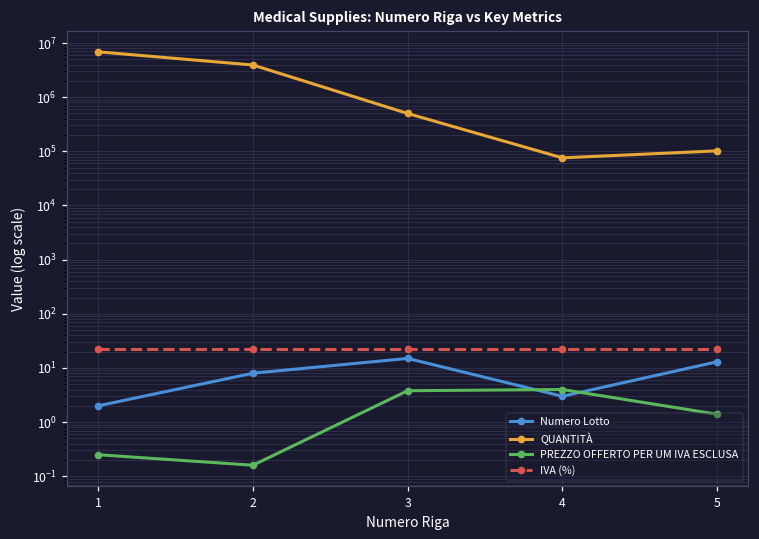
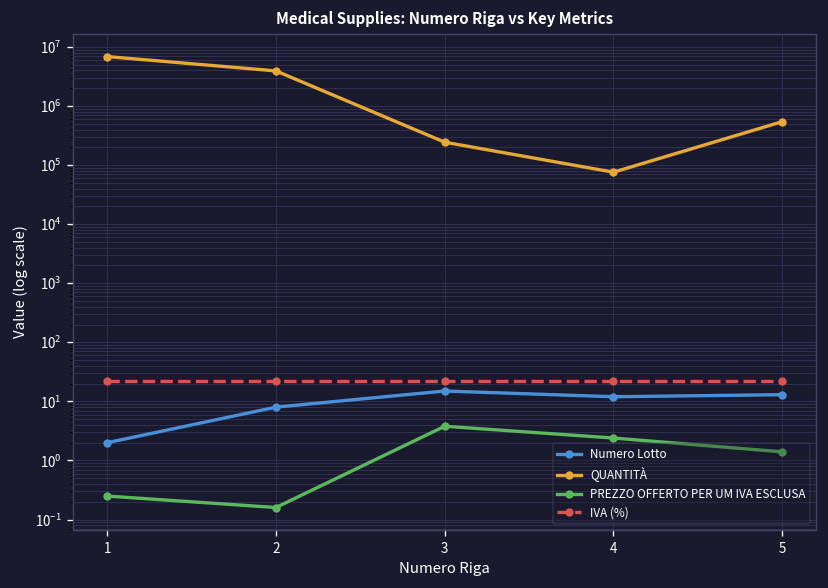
  {
    "Numero Lotto": {
      "1": 2,
      "2": 8,
      "3": 15,
-     "4": 3,
+     "4": 12,
      "5": 13
    },
    "QUANTITÀ": {
      "1": 7000000,
      "2": 4000000,
-     "3": 500000,
+     "3": 200000,
      "4": 80000,
-     "5": 100000
+     "5": 500000
    },
    "PREZZO OFFERTO PER UM IVA ESCLUSA": {
      "1": 0.3,
      "2": 0.16,
      "3": 4,
-     "4": 4
+     "4": 2
    },
    "IVA (%)": {
      "1": 20,
      "2": 20,
      "3": 20,
      "4": 20,
      "5": 20
    }
  }
